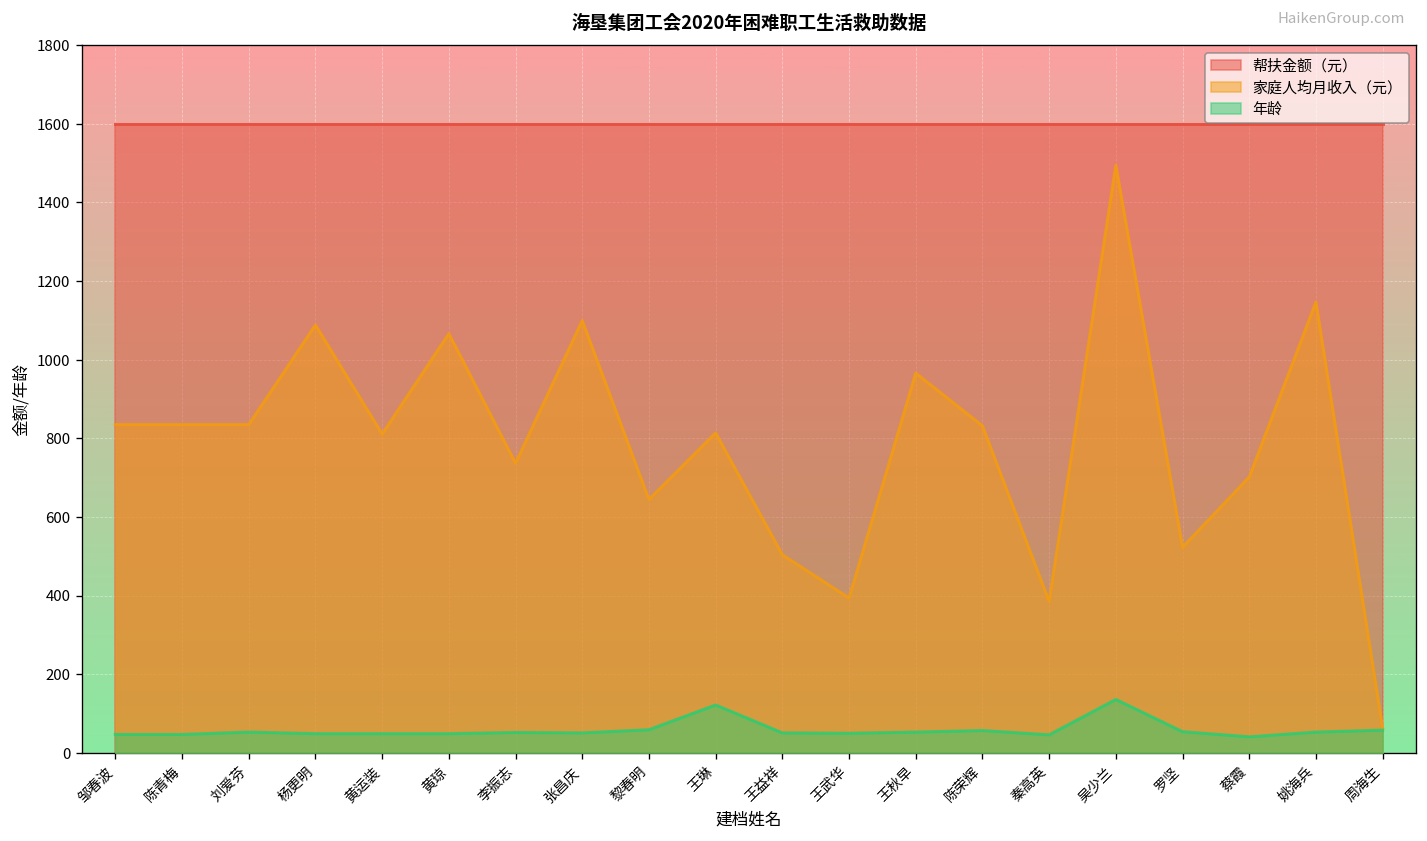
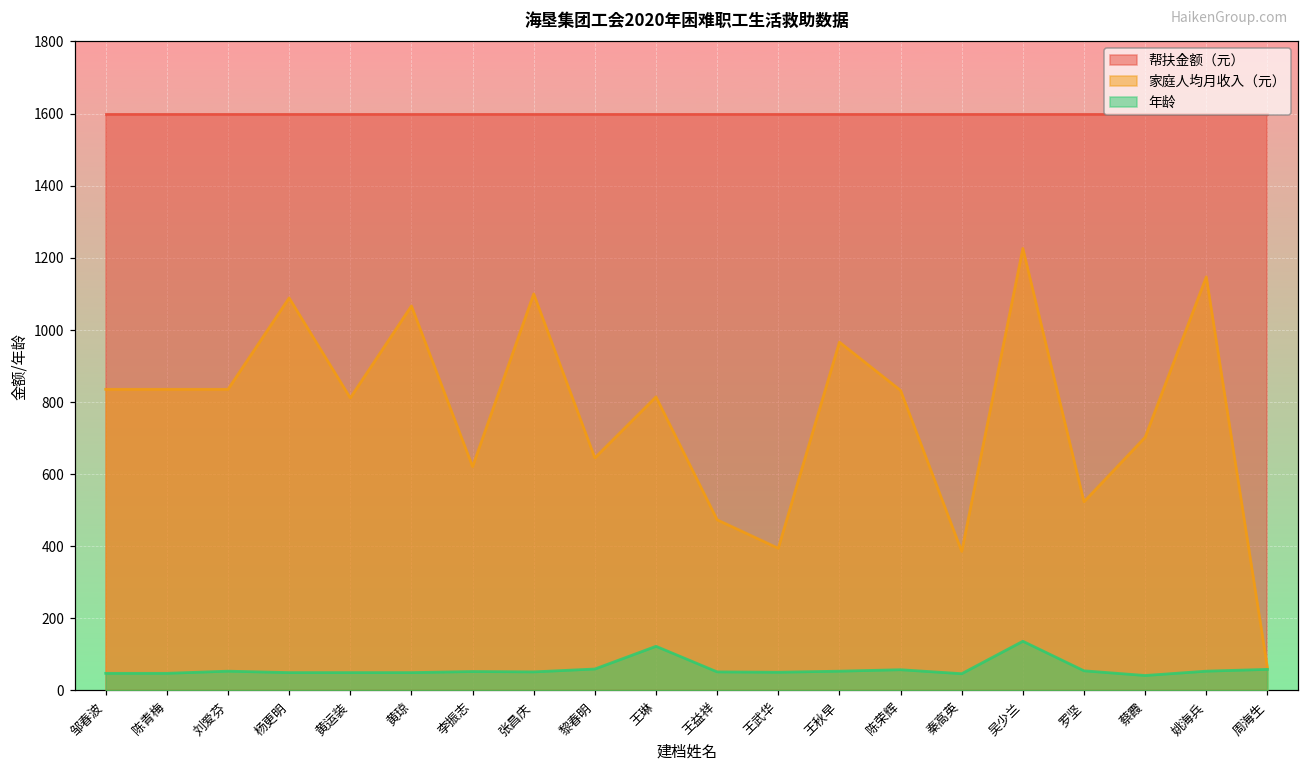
  {
    "帮扶金额（元）": {
      "邹春波": 1600,
      "陈青梅": 1600,
      "刘爱芬": 1600,
      "杨更明": 1600,
      "黄运装": 1600,
      "黄琼": 1600,
      "李振志": 1600,
      "张昌庆": 1600,
      "黎春明": 1600,
      "王琳": 1600,
      "王益祥": 1600,
      "王武华": 1600,
      "王秋早": 1600,
      "陈荣辉": 1600,
      "秦高英": 1600,
      "吴少兰": 1600,
      "罗坚": 1600
    },
    "家庭人均月收入（元）": {
      "邹春波": 840,
      "陈青梅": 840,
      "刘爱芬": 840,
      "杨更明": 1090,
      "黄运装": 810,
      "黄琼": 1070,
-     "李振志": 740,
+     "李振志": 620,
      "张昌庆": 1100,
      "黎春明": 640,
      "王琳": 810,
-     "王益祥": 500,
+     "王益祥": 470,
      "王武华": 390,
      "王秋早": 970,
      "陈荣辉": 830,
      "秦高英": 390,
-     "吴少兰": 1500,
+     "吴少兰": 1230,
      "罗坚": 520,
      "蔡霞": 700,
      "姚海兵": 1150
    },
    "年龄": {
      "邹春波": 50,
      "陈青梅": 50,
      "刘爱芬": 50,
      "杨更明": 50,
      "黄运装": 50,
      "黄琼": 50,
      "李振志": 50,
      "张昌庆": 50,
      "黎春明": 60,
      "王琳": 120,
      "王益祥": 50,
      "王武华": 50,
      "王秋早": 50,
      "陈荣辉": 60,
      "秦高英": 50,
      "吴少兰": 140,
      "罗坚": 50,
      "蔡霞": 40,
      "姚海兵": 50
    }
  }
